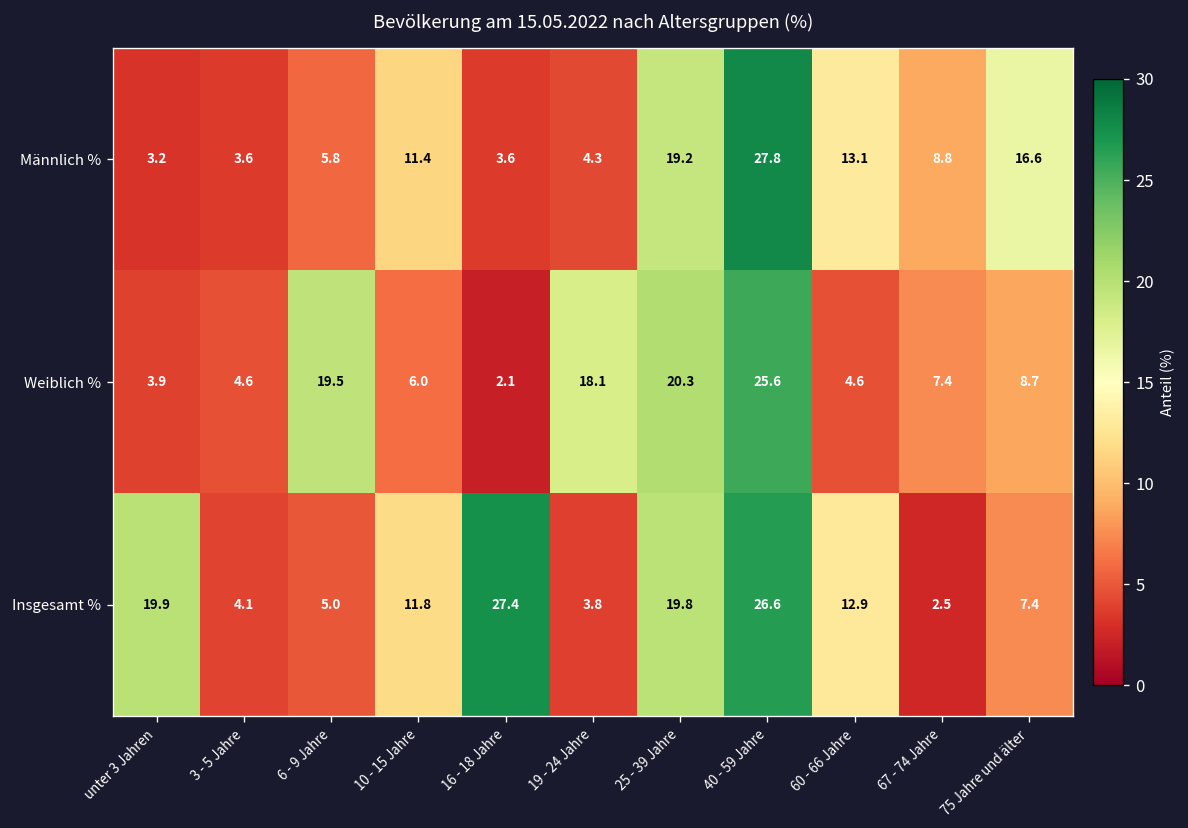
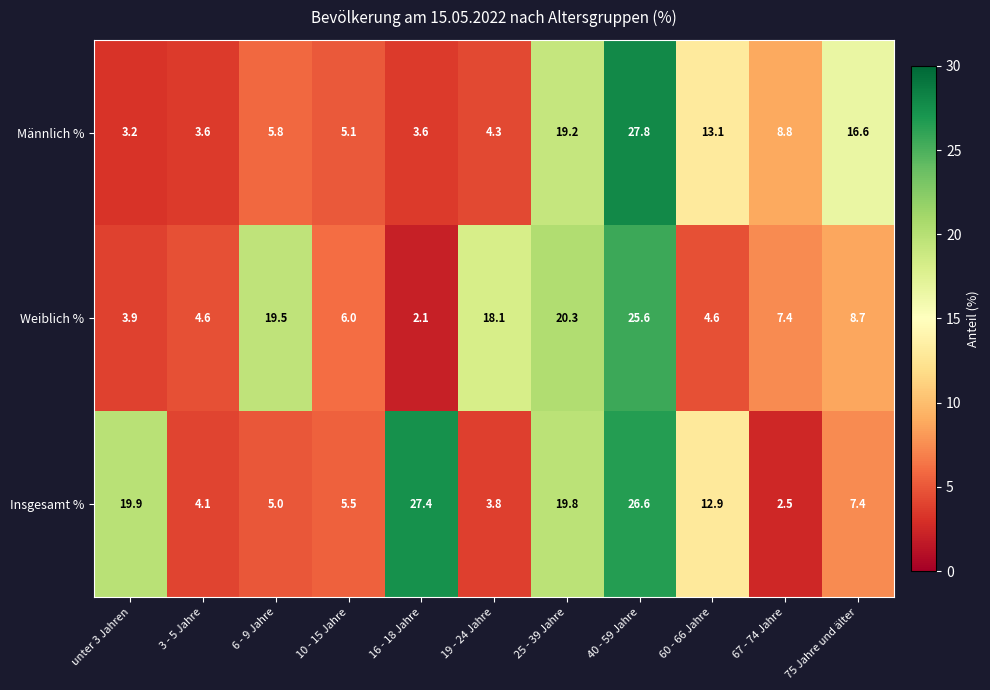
  {
    "Männlich %": {
      "unter 3 Jahren": 3.2,
      "3 - 5 Jahre": 3.6,
      "6 - 9 Jahre": 5.8,
-     "10 - 15 Jahre": 11.4,
+     "10 - 15 Jahre": 5.1,
      "16 - 18 Jahre": 3.6,
      "19 - 24 Jahre": 4.3,
      "25 - 39 Jahre": 19.2,
      "40 - 59 Jahre": 27.8,
      "60 - 66 Jahre": 13.1,
      "67 - 74 Jahre": 8.8,
      "75 Jahre und älter": 16.6
    },
    "Weiblich %": {
      "unter 3 Jahren": 3.9,
      "3 - 5 Jahre": 4.6,
      "6 - 9 Jahre": 19.5,
      "10 - 15 Jahre": 6.0,
      "16 - 18 Jahre": 2.1,
      "19 - 24 Jahre": 18.1,
      "25 - 39 Jahre": 20.3,
      "40 - 59 Jahre": 25.6,
      "60 - 66 Jahre": 4.6,
      "67 - 74 Jahre": 7.4,
      "75 Jahre und älter": 8.7
    },
    "Insgesamt %": {
      "unter 3 Jahren": 19.9,
      "3 - 5 Jahre": 4.1,
      "6 - 9 Jahre": 5.0,
-     "10 - 15 Jahre": 11.8,
+     "10 - 15 Jahre": 5.5,
      "16 - 18 Jahre": 27.4,
      "19 - 24 Jahre": 3.8,
      "25 - 39 Jahre": 19.8,
      "40 - 59 Jahre": 26.6,
      "60 - 66 Jahre": 12.9,
      "67 - 74 Jahre": 2.5,
      "75 Jahre und älter": 7.4
    }
  }
